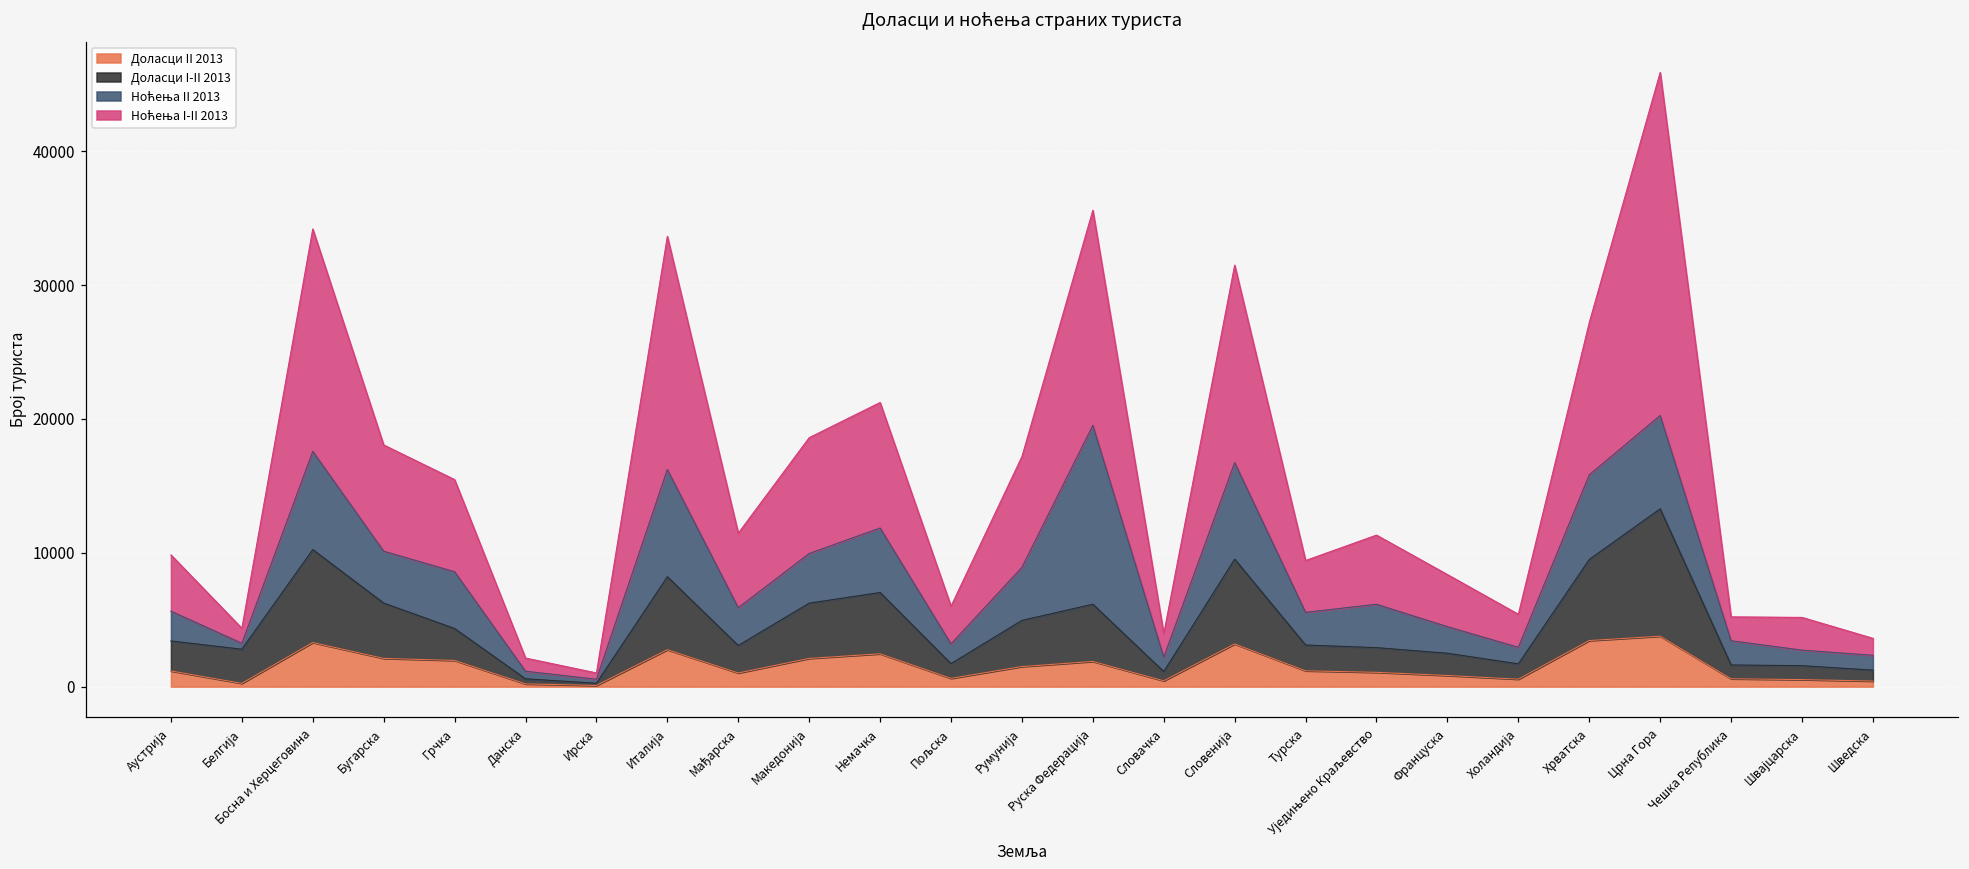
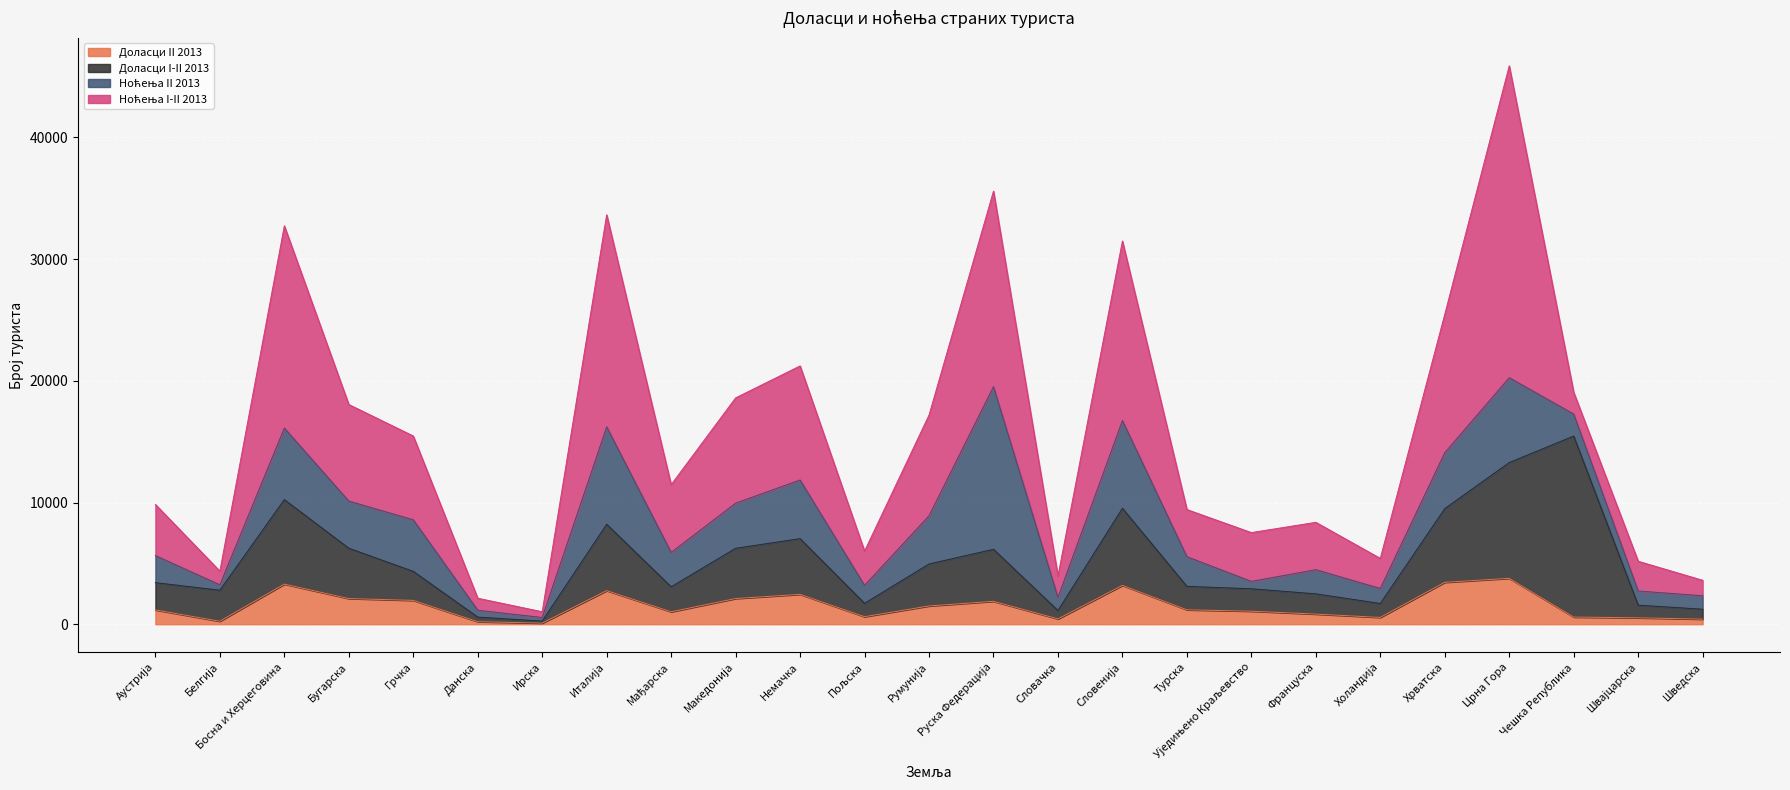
  {
    "Доласци II 2013": {
      "Аустрија": 1200,
      "Белгија": 200,
      "Босна и Херцеговина": 3300,
      "Бугарска": 2100,
      "Грчка": 2000,
      "Данска": 200,
      "Италија": 2800,
      "Мађарска": 1000,
      "Македонија": 2100,
      "Немачка": 2500,
      "Пољска": 600,
      "Румунија": 1500,
      "Руска Федерација": 1900,
      "Словачка": 400,
      "Словенија": 3200,
      "Турска": 1200,
      "Уједињено Краљевство": 1100,
      "Француска": 800,
      "Холандија": 600,
      "Хрватска": 3400,
      "Црна Гора": 3800,
      "Чешка Република": 600,
      "Швајцарска": 500,
      "Шведска": 400
    },
    "Доласци I-II 2013": {
      "Аустрија": 2200,
      "Белгија": 2500,
      "Босна и Херцеговина": 6900,
      "Бугарска": 4100,
      "Грчка": 2400,
      "Данска": 400,
      "Италија": 5500,
      "Мађарска": 2100,
      "Македонија": 4100,
      "Немачка": 4600,
      "Пољска": 1100,
      "Румунија": 3400,
      "Руска Федерација": 4300,
      "Словачка": 700,
      "Словенија": 6300,
      "Турска": 1900,
      "Уједињено Краљевство": 1800,
      "Француска": 1700,
      "Холандија": 1100,
      "Хрватска": 6100,
      "Црна Гора": 9500,
-     "Чешка Република": 1000,
+     "Чешка Република": 14900,
      "Швајцарска": 1000,
      "Шведска": 800
    },
    "Ноћења II 2013": {
      "Аустрија": 2200,
      "Белгија": 400,
-     "Босна и Херцеговина": 7300,
+     "Босна и Херцеговина": 5900,
      "Бугарска": 3900,
      "Грчка": 4200,
      "Данска": 600,
      "Ирска": 300,
      "Италија": 8000,
      "Мађарска": 2800,
      "Македонија": 3700,
      "Немачка": 4800,
      "Пољска": 1500,
      "Румунија": 4000,
      "Руска Федерација": 13400,
      "Словачка": 1100,
      "Словенија": 7200,
      "Турска": 2400,
-     "Уједињено Краљевство": 3200,
+     "Уједињено Краљевство": 600,
      "Француска": 2000,
      "Холандија": 1200,
-     "Хрватска": 6300,
+     "Хрватска": 4600,
      "Црна Гора": 7000,
      "Чешка Република": 1800,
      "Швајцарска": 1200,
      "Шведска": 1100
    },
    "Ноћења I-II 2013": {
      "Аустрија": 4200,
      "Белгија": 1100,
      "Босна и Херцеговина": 16600,
      "Бугарска": 7900,
      "Грчка": 6900,
      "Данска": 1000,
      "Ирска": 500,
      "Италија": 17400,
      "Мађарска": 5600,
      "Македонија": 8700,
      "Немачка": 9400,
      "Пољска": 2800,
      "Румунија": 8300,
      "Руска Федерација": 16100,
      "Словачка": 1800,
      "Словенија": 14800,
      "Турска": 3900,
-     "Уједињено Краљевство": 5200,
+     "Уједињено Краљевство": 4000,
      "Француска": 3900,
      "Холандија": 2500,
      "Хрватска": 11400,
      "Црна Гора": 25600,
      "Чешка Република": 1800,
      "Швајцарска": 2400,
      "Шведска": 1300
    }
  }
